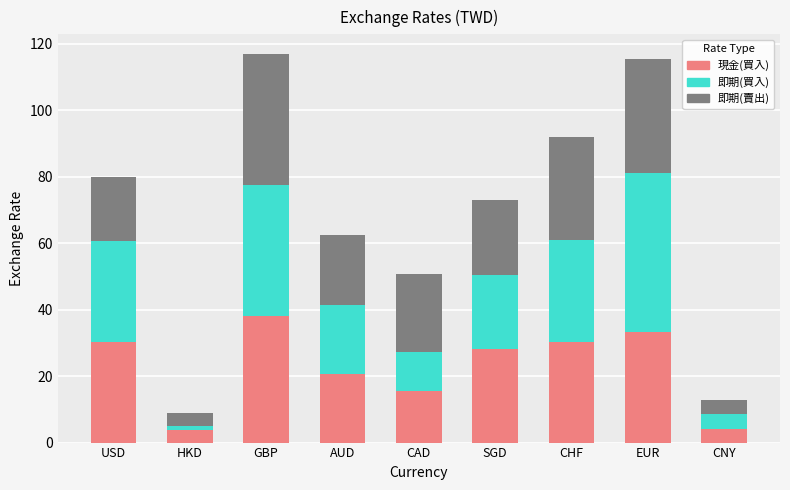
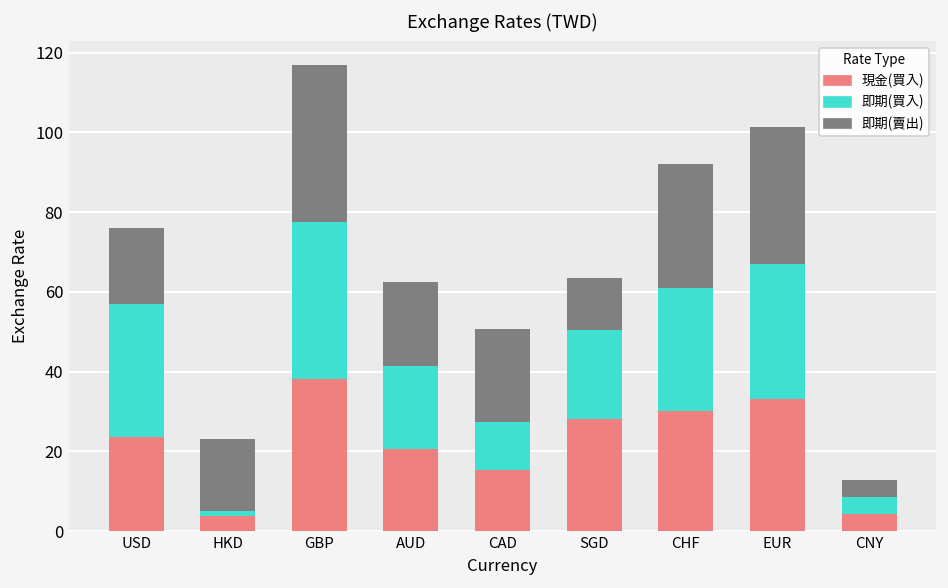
  {
    "現金(買入)": {
-     "USD": 30,
+     "USD": 24,
      "HKD": 4,
      "GBP": 38,
      "AUD": 21,
      "CAD": 15,
      "SGD": 28,
      "CHF": 30,
      "EUR": 33,
      "CNY": 4
    },
    "即期(買入)": {
-     "USD": 31,
+     "USD": 33,
      "HKD": 1,
      "GBP": 39,
      "AUD": 21,
      "CAD": 12,
      "SGD": 22,
      "CHF": 31,
-     "EUR": 48,
+     "EUR": 34,
      "CNY": 4
    },
    "即期(賣出)": {
      "USD": 19,
-     "HKD": 4,
+     "HKD": 18,
      "GBP": 40,
      "AUD": 21,
      "CAD": 23,
-     "SGD": 23,
+     "SGD": 13,
      "CHF": 31,
      "EUR": 34,
      "CNY": 4
    }
  }
